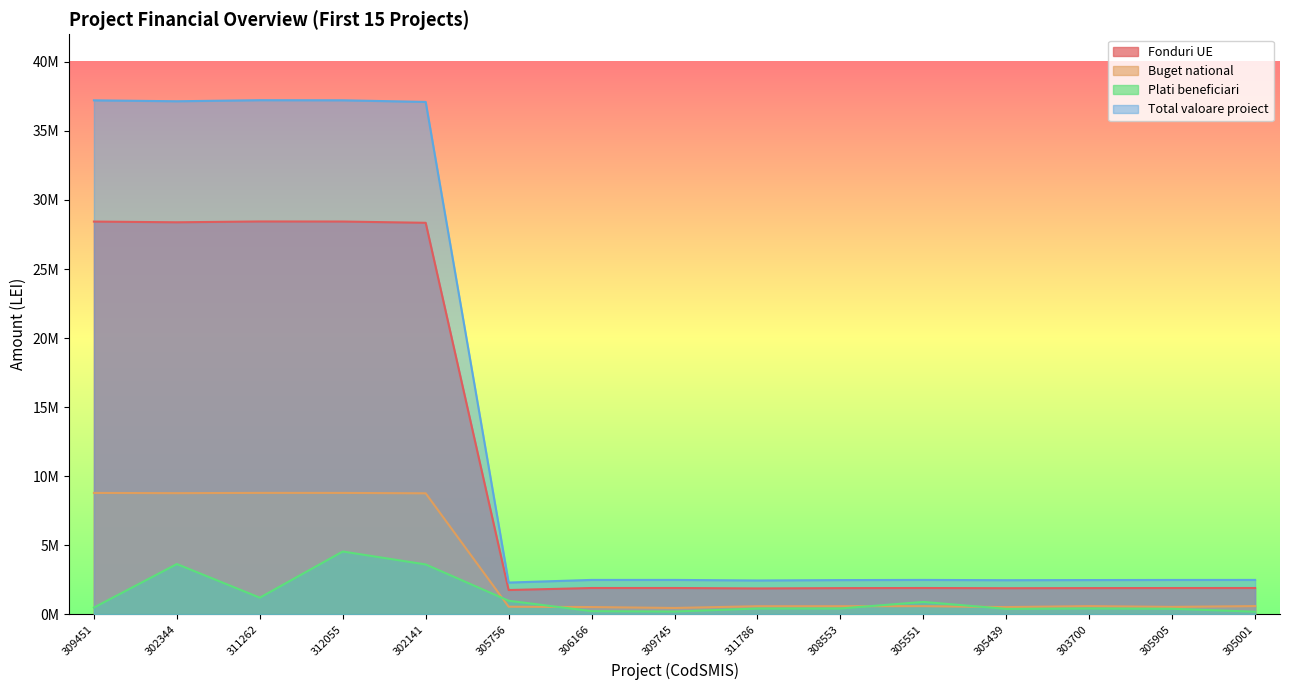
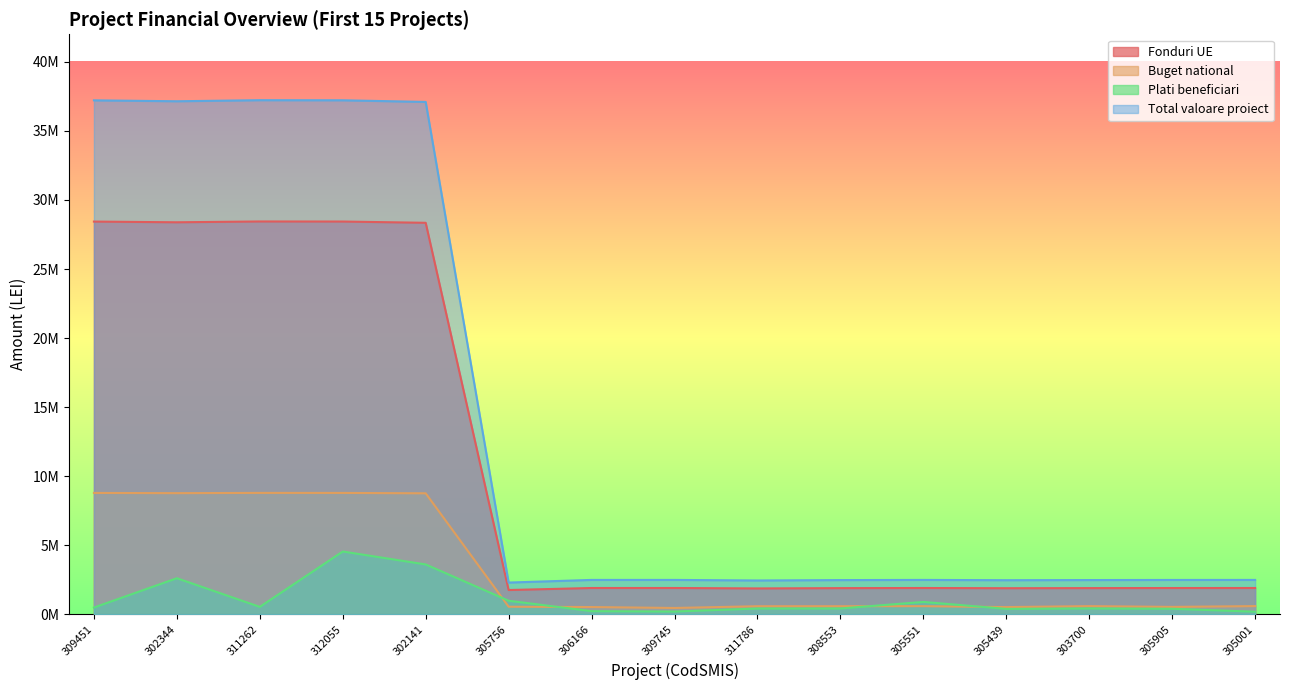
  {
    "Plati beneficiari": {
      "309451": 500000,
-     "302344": 3600000,
-     "311262": 1200000,
+     "302344": 2600000,
+     "311262": 500000,
      "312055": 4500000,
      "302141": 3600000,
      "305756": 1000000,
      "306166": 200000,
      "309745": 200000,
      "305551": 900000,
      "305001": 200000
    },
    "Total valoare proiect": {
      "309451": 37200000,
      "302344": 37100000,
      "311262": 37200000,
      "312055": 37200000,
      "302141": 37100000,
      "305756": 2300000,
      "306166": 2500000,
      "309745": 2500000,
      "311786": 2400000,
      "308553": 2500000,
      "305551": 2500000,
      "305439": 2500000,
      "303700": 2500000,
      "305905": 2500000,
      "305001": 2500000
    }
  }
